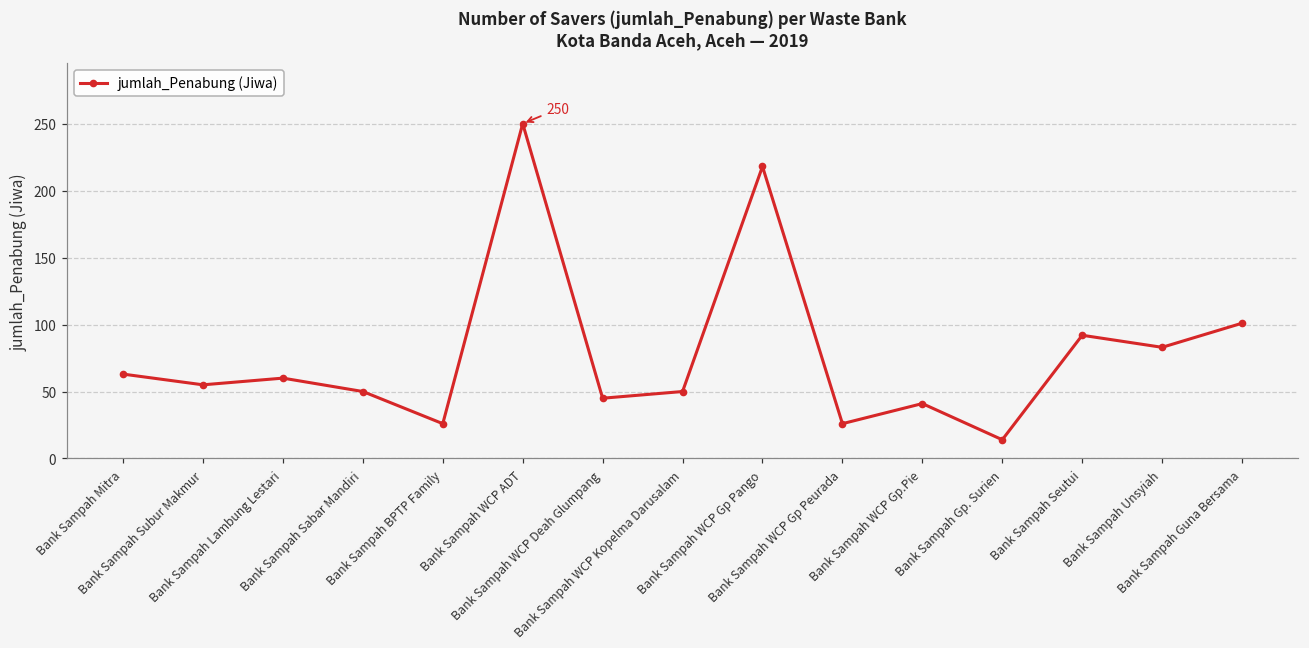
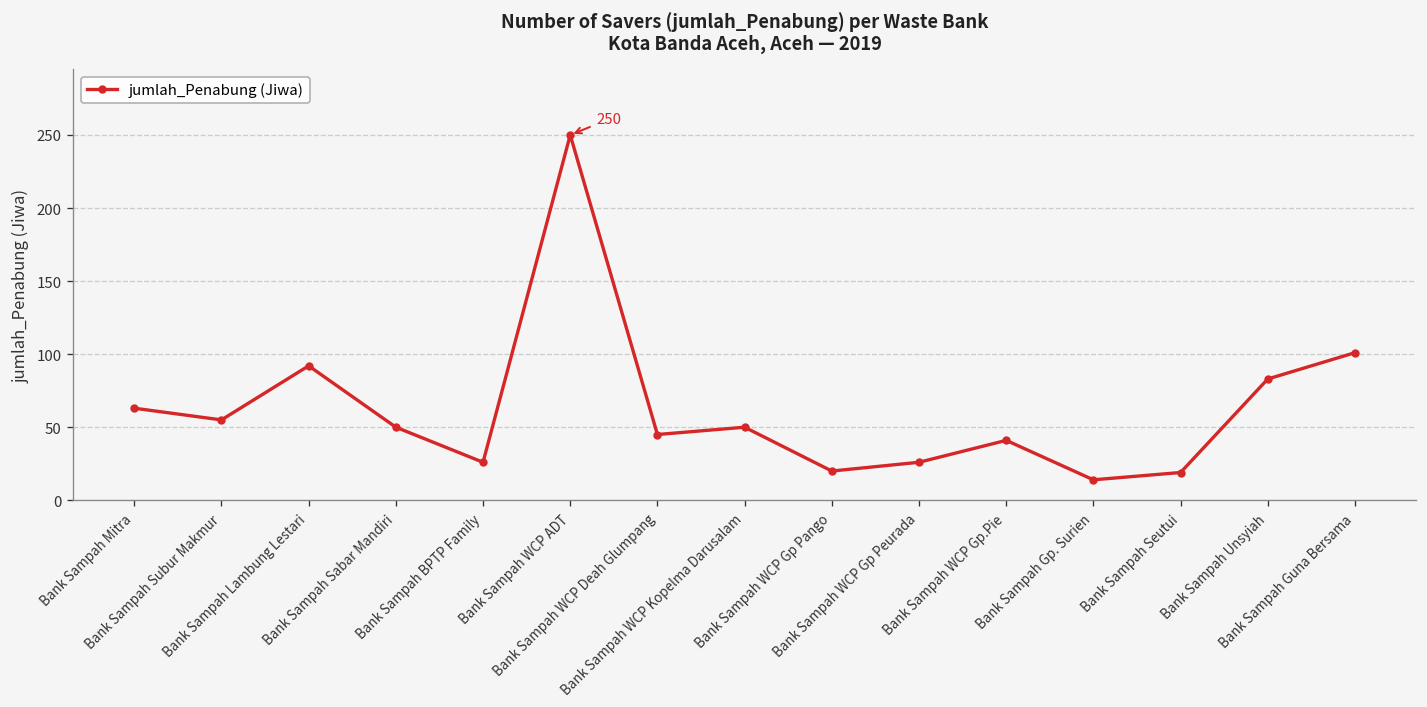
  {
    "Bank Sampah Mitra": 63,
    "Bank Sampah Subur Makmur": 55,
-   "Bank Sampah Lambung Lestari": 60,
+   "Bank Sampah Lambung Lestari": 92,
    "Bank Sampah Sabar Mandiri": 50,
    "Bank Sampah BPTP Family": 26,
    "Bank Sampah WCP Deah Glumpang": 45,
    "Bank Sampah WCP Kopelma Darusalam": 50,
-   "Bank Sampah WCP Gp Pango": 218,
+   "Bank Sampah WCP Gp Pango": 20,
    "Bank Sampah WCP Gp Peurada": 26,
    "Bank Sampah WCP Gp.Pie": 41,
    "Bank Sampah Gp. Surien": 14,
-   "Bank Sampah Seutui": 92,
+   "Bank Sampah Seutui": 19,
    "Bank Sampah Unsyiah": 83,
    "Bank Sampah Guna Bersama": 101
  }
